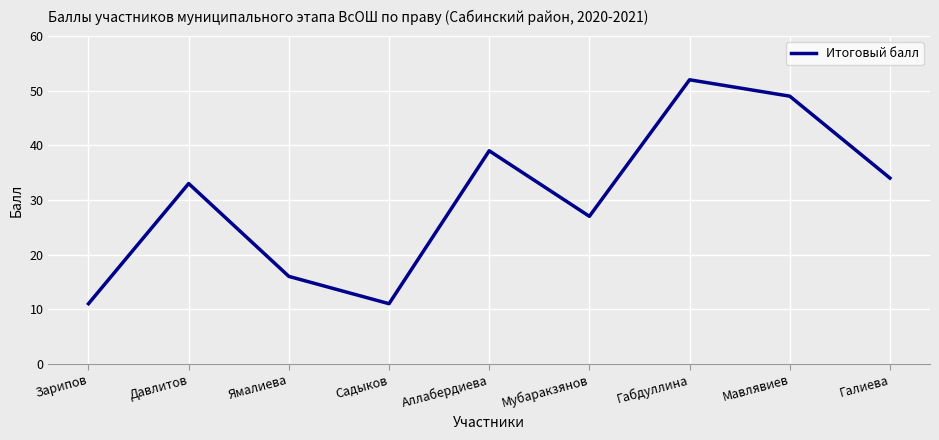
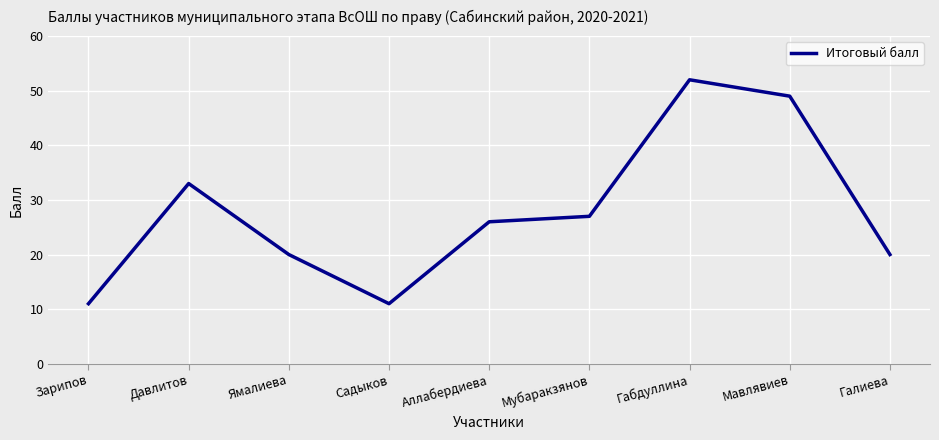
  {
    "Зарипов": 11,
    "Давлитов": 33,
-   "Ямалиева": 16,
+   "Ямалиева": 20,
    "Садыков": 11,
-   "Аллабердиева": 39,
+   "Аллабердиева": 26,
    "Мубаракзянов": 27,
    "Габдуллина": 52,
    "Мавлявиев": 49,
-   "Галиева": 34
+   "Галиева": 20
  }
